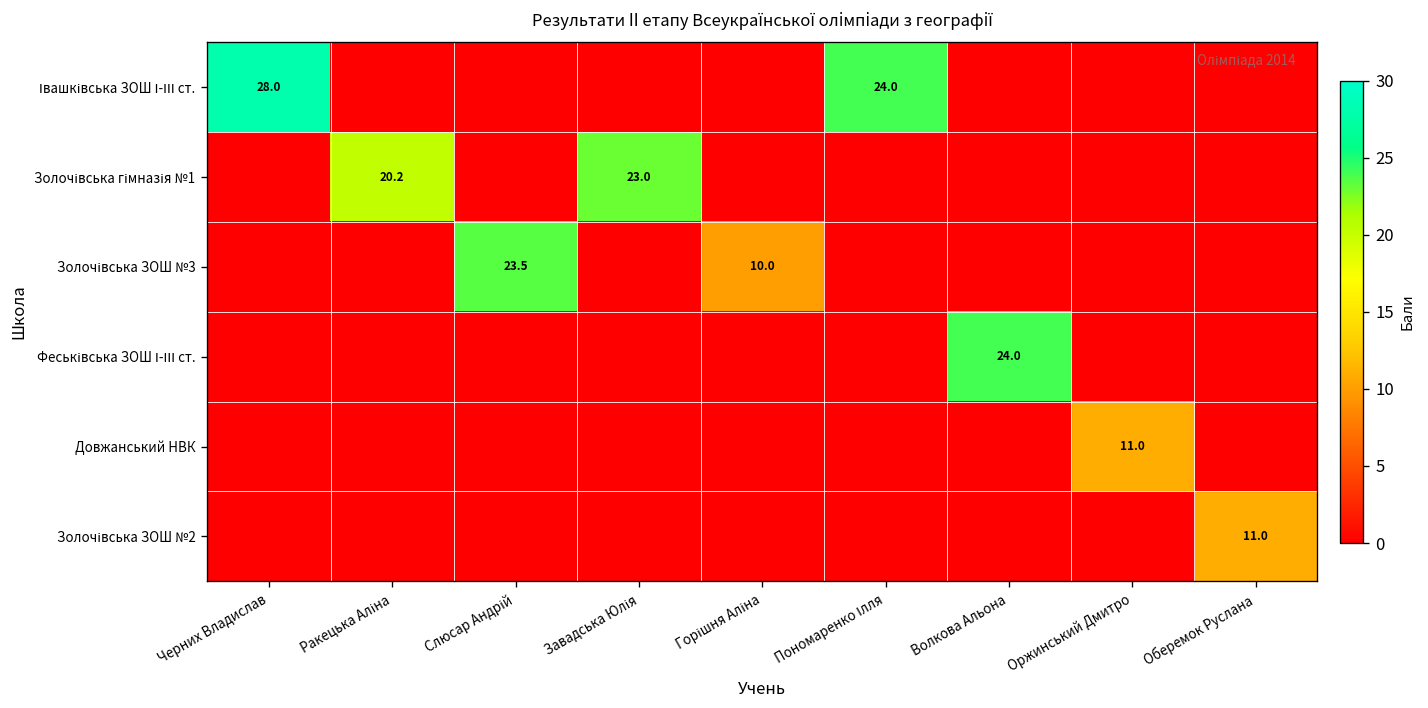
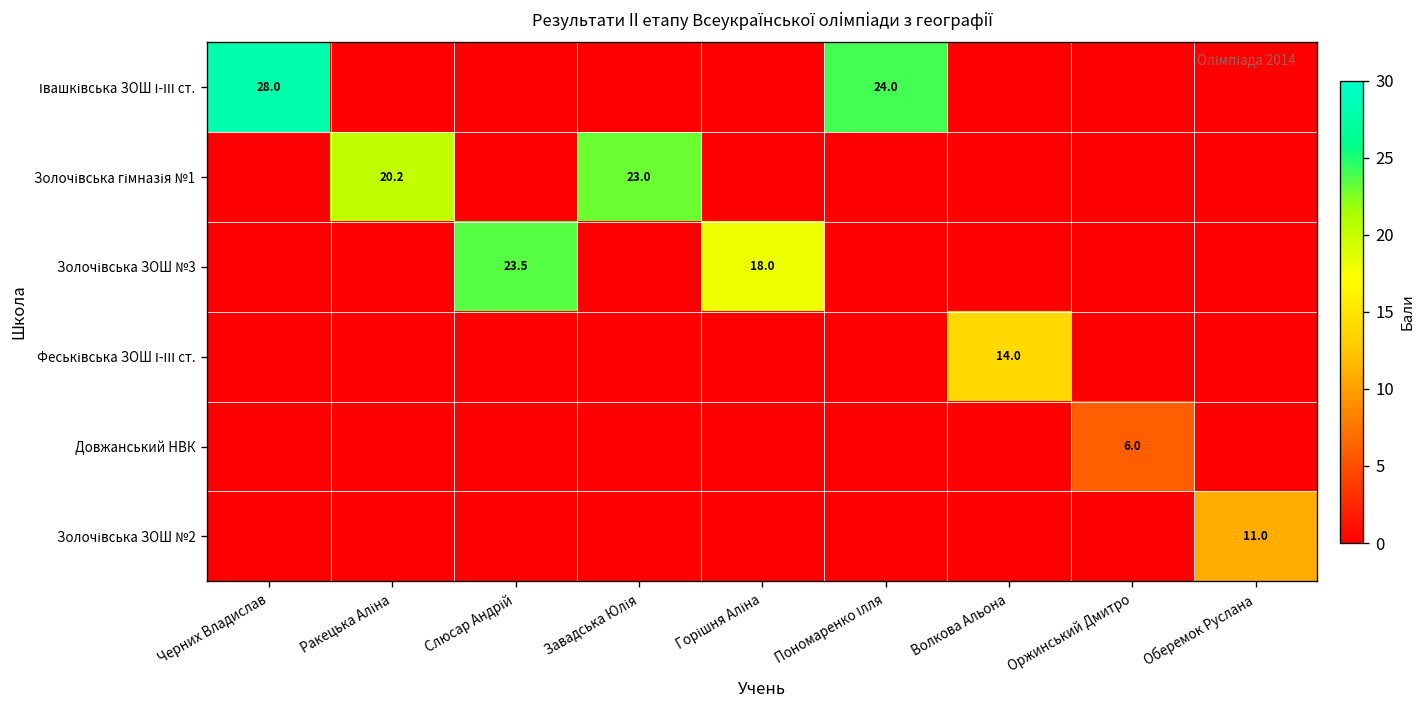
  {
    "Івашківська ЗОШ І-ІІІ ст.": {
      "Черних Владислав": 28.0,
      "Пономаренко Ілля": 24.0,
      "Оберемок Руслана": 2014
    },
    "Золочівська гімназія №1": {
      "Ракецька Аліна": 20.2,
      "Завадська Юлія": 23.0
    },
    "Золочівська ЗОШ №3": {
      "Слюсар Андрій": 23.5,
-     "Горішня Аліна": 10.0
+     "Горішня Аліна": 18.0
    },
    "Феськівська ЗОШ І-ІІІ ст.": {
-     "Волкова Альона": 24.0
+     "Волкова Альона": 14.0
    },
    "Довжанський НВК": {
-     "Оржинський Дмитро": 11.0
+     "Оржинський Дмитро": 6.0
    },
    "Золочівська ЗОШ №2": {
      "Оберемок Руслана": 11.0
    }
  }
